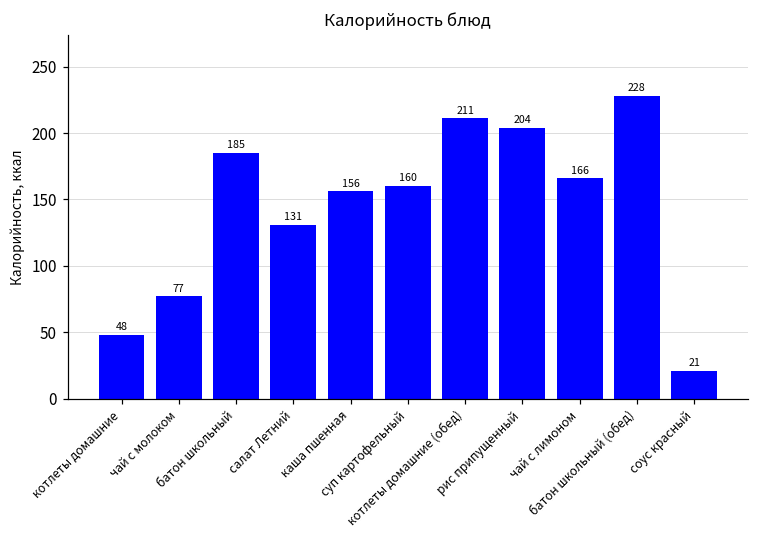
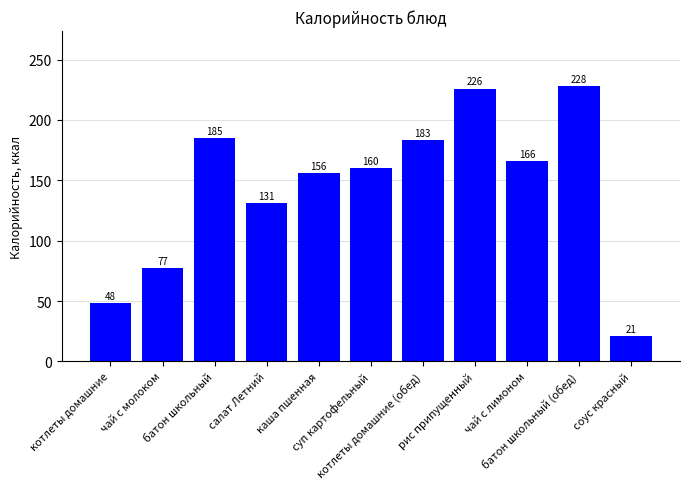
  {
    "котлеты домашние": 48,
    "чай с молоком": 77,
    "батон школьный": 185,
    "салат Летний": 131,
    "каша пшенная": 156,
    "суп картофельный": 160,
-   "котлеты домашние (обед)": 211,
-   "рис припущенный": 204,
+   "котлеты домашние (обед)": 183,
+   "рис припущенный": 226,
    "чай с лимоном": 166,
    "батон школьный (обед)": 228,
    "соус красный": 21
  }
